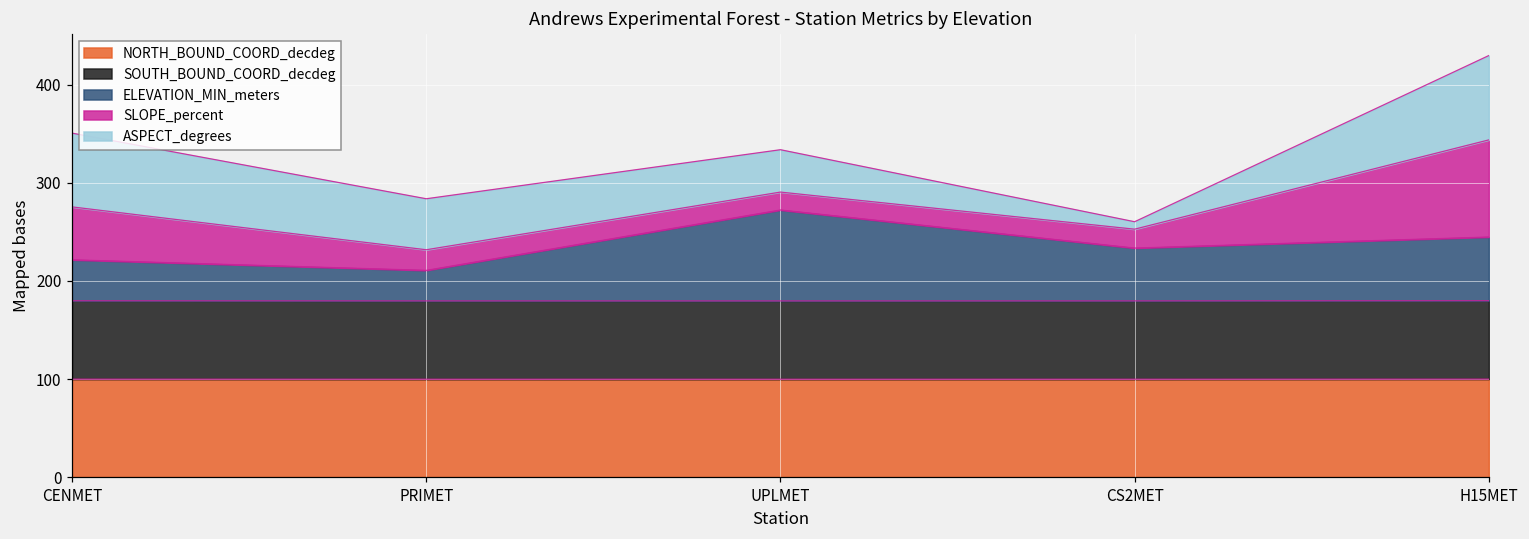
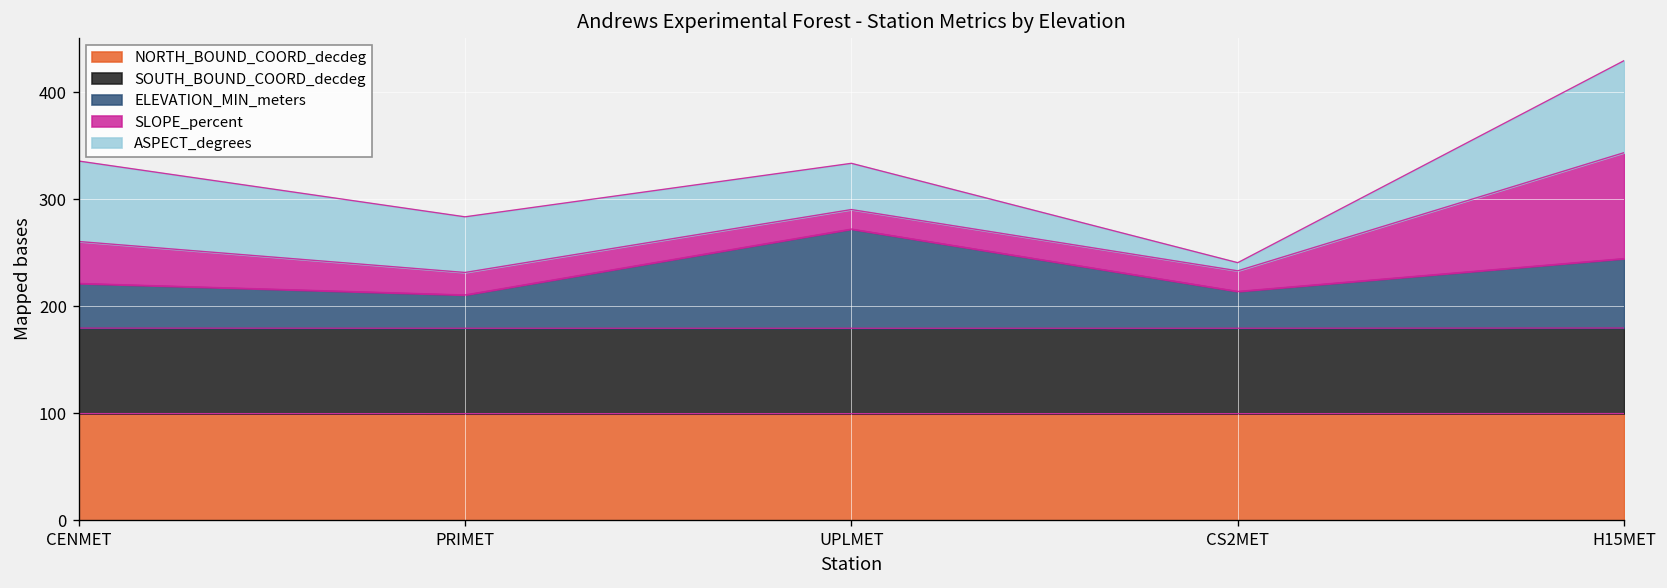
  {
    "NORTH_BOUND_COORD_decdeg": {
      "CENMET": 100,
      "PRIMET": 100,
      "UPLMET": 100,
      "CS2MET": 100,
      "H15MET": 100
    },
    "SOUTH_BOUND_COORD_decdeg": {
      "CENMET": 80,
      "PRIMET": 80,
      "UPLMET": 80,
      "CS2MET": 80,
      "H15MET": 80
    },
    "ELEVATION_MIN_meters": {
      "CENMET": 40,
      "PRIMET": 30,
      "UPLMET": 90,
-     "CS2MET": 50,
+     "CS2MET": 30,
      "H15MET": 60
    },
    "SLOPE_percent": {
-     "CENMET": 50,
+     "CENMET": 40,
      "PRIMET": 20,
      "UPLMET": 20,
      "CS2MET": 20,
      "H15MET": 100
    },
    "ASPECT_degrees": {
      "CENMET": 80,
      "PRIMET": 50,
      "UPLMET": 40,
      "CS2MET": 10,
      "H15MET": 90
    }
  }
